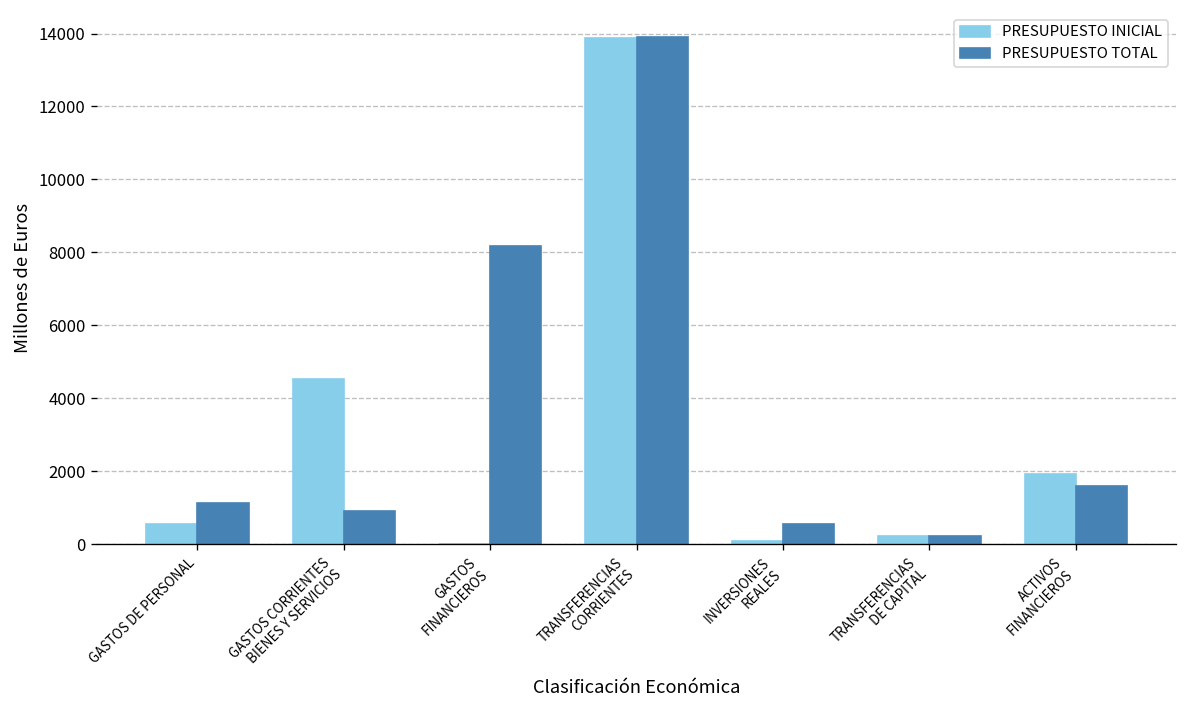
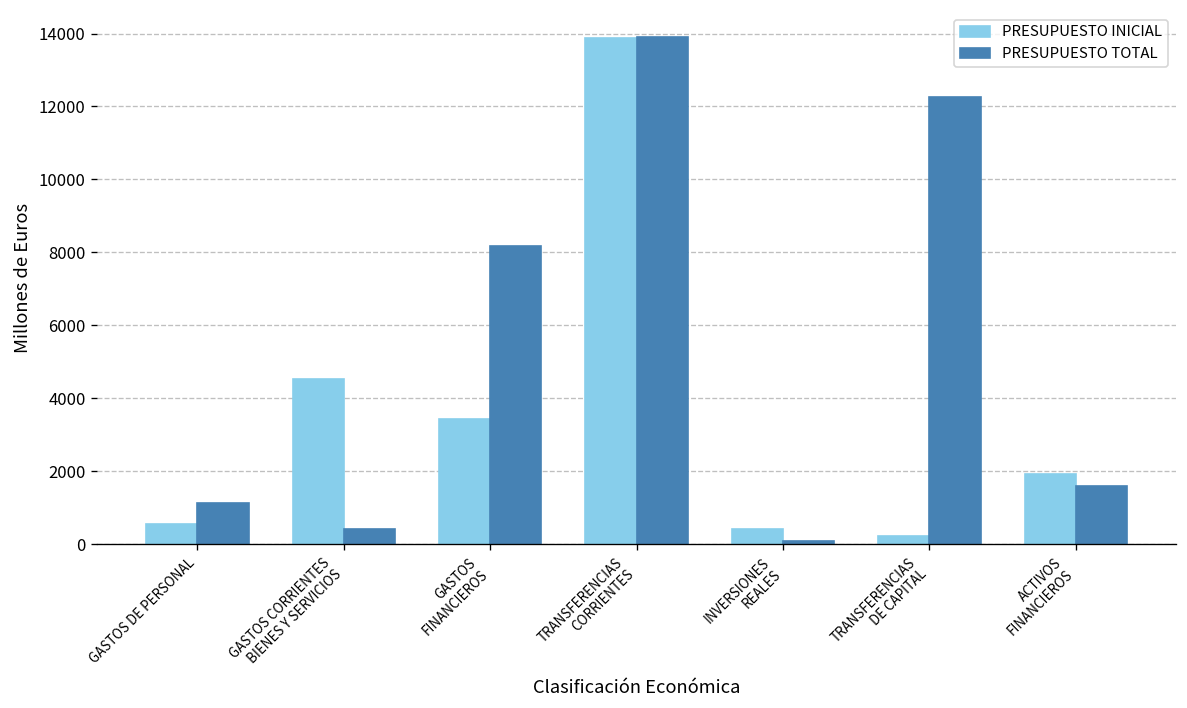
  {
    "PRESUPUESTO INICIAL": {
      "GASTOS DE PERSONAL": 500,
      "GASTOS CORRIENTES BIENES Y SERVICIOS": 4500,
-     "GASTOS FINANCIEROS": 0,
+     "GASTOS FINANCIEROS": 3400,
      "TRANSFERENCIAS CORRIENTES": 13900,
-     "INVERSIONES REALES": 100,
+     "INVERSIONES REALES": 400,
      "TRANSFERENCIAS DE CAPITAL": 200,
      "ACTIVOS FINANCIEROS": 1900
    },
    "PRESUPUESTO TOTAL": {
      "GASTOS DE PERSONAL": 1100,
-     "GASTOS CORRIENTES BIENES Y SERVICIOS": 900,
+     "GASTOS CORRIENTES BIENES Y SERVICIOS": 400,
      "GASTOS FINANCIEROS": 8200,
      "TRANSFERENCIAS CORRIENTES": 13900,
-     "INVERSIONES REALES": 600,
-     "TRANSFERENCIAS DE CAPITAL": 200,
+     "INVERSIONES REALES": 100,
+     "TRANSFERENCIAS DE CAPITAL": 12300,
      "ACTIVOS FINANCIEROS": 1600
    }
  }
